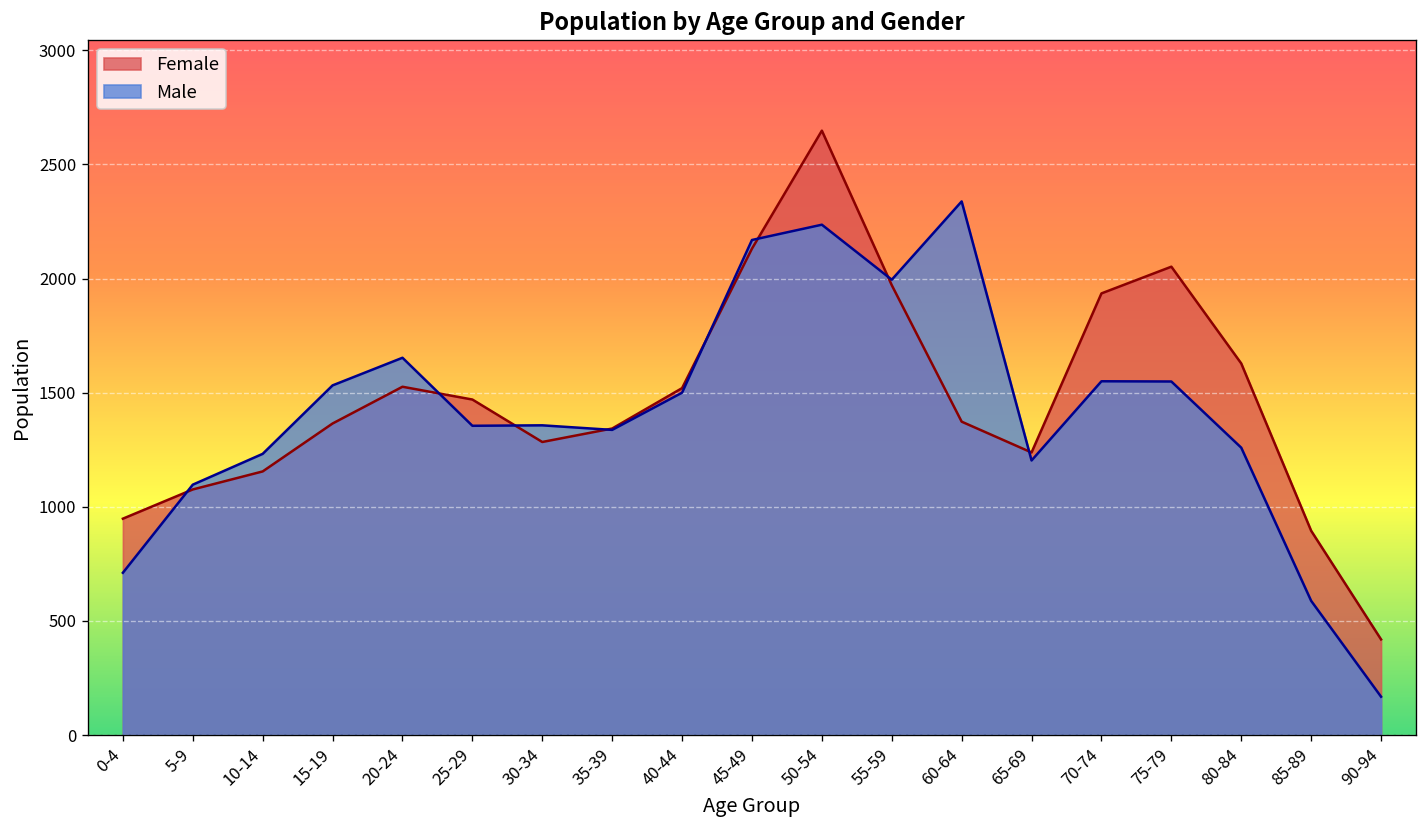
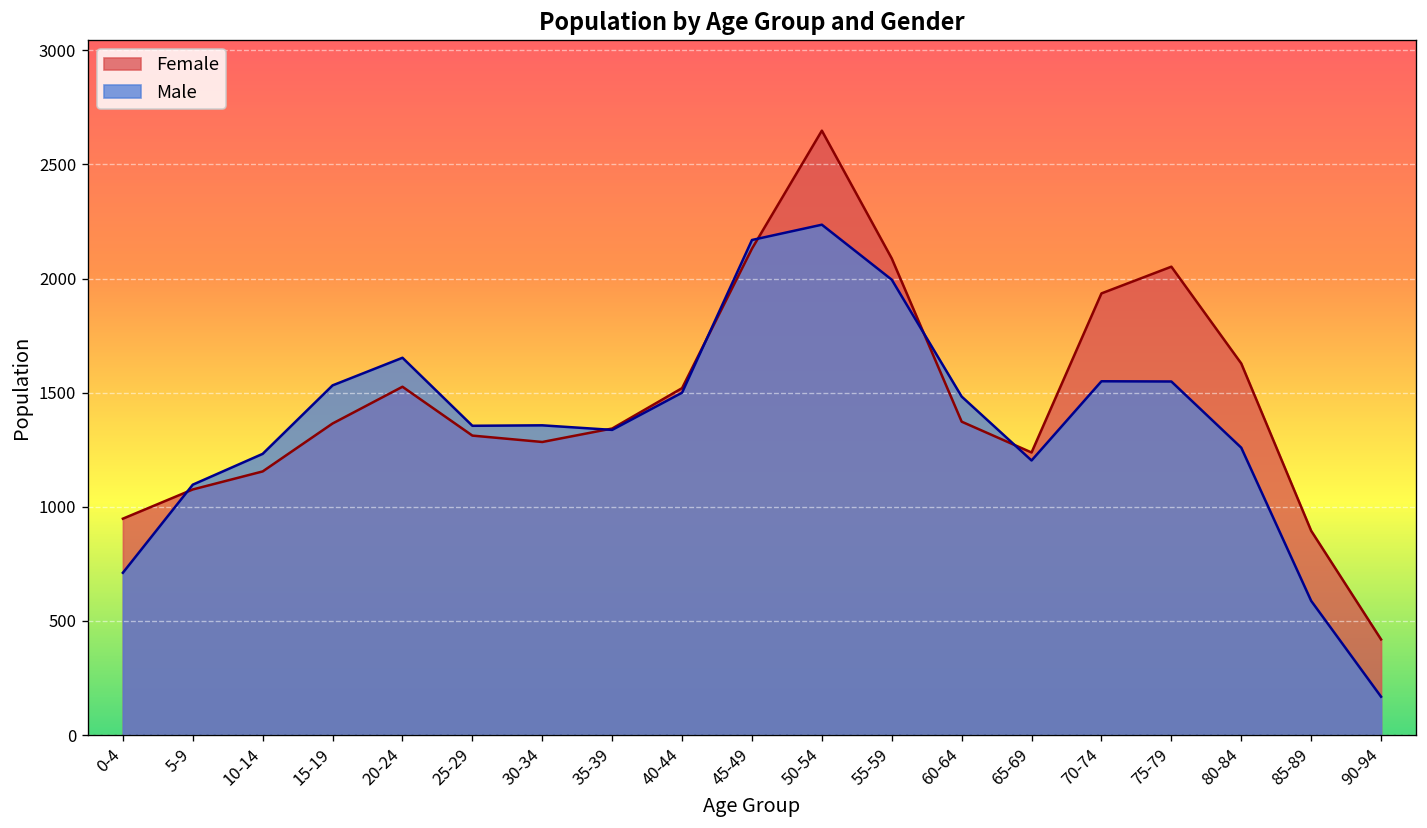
  {
    "Female": {
      "0-4": 950,
      "5-9": 1080,
      "10-14": 1160,
      "15-19": 1370,
      "20-24": 1530,
-     "25-29": 1470,
+     "25-29": 1310,
      "30-34": 1280,
      "40-44": 1520,
      "45-49": 2130,
      "50-54": 2650,
-     "55-59": 1970,
+     "55-59": 2090,
      "60-64": 1370,
      "65-69": 1240,
      "70-74": 1940,
      "75-79": 2050,
      "80-84": 1630,
      "85-89": 900,
      "90-94": 420
    },
    "Male": {
      "0-4": 710,
      "5-9": 1100,
      "10-14": 1230,
      "15-19": 1530,
      "20-24": 1650,
      "25-29": 1360,
      "30-34": 1360,
      "40-44": 1500,
      "45-49": 2170,
      "50-54": 2240,
      "55-59": 2000,
-     "60-64": 2340,
+     "60-64": 1480,
      "65-69": 1200,
      "70-74": 1550,
      "75-79": 1550,
      "80-84": 1260,
      "85-89": 590,
      "90-94": 170
    }
  }
